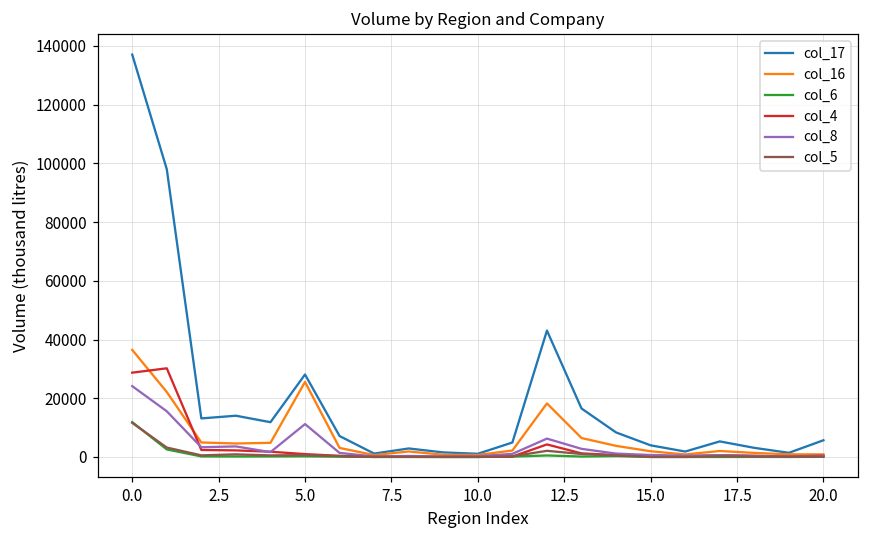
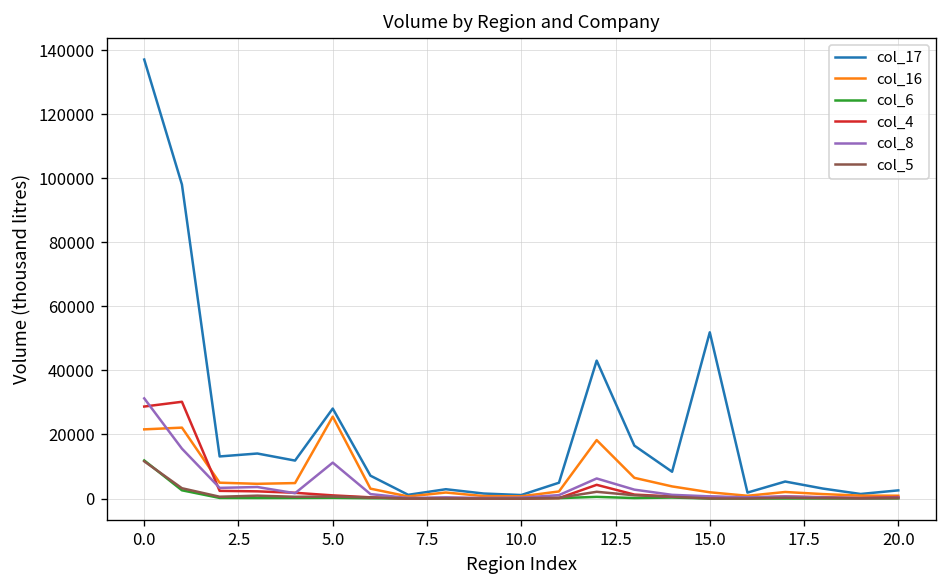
  {
    "col_17": {
      "0.0": 137000,
      "5.0": 28000,
-     "15.0": 4000,
-     "20.0": 6000
+     "15.0": 52000,
+     "20.0": 3000
    },
    "col_16": {
-     "0.0": 36000,
+     "0.0": 22000,
      "5.0": 26000,
      "15.0": 2000
    },
    "col_4": {
      "0.0": 29000
    },
    "col_8": {
-     "0.0": 24000,
+     "0.0": 31000,
      "5.0": 11000
    }
  }
